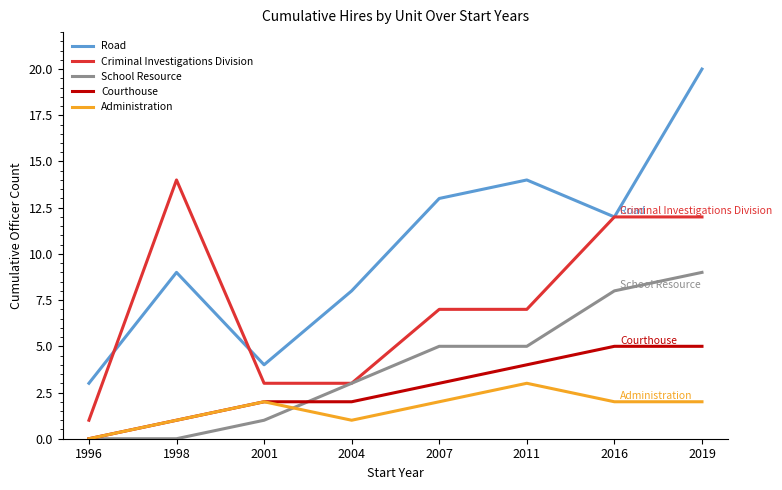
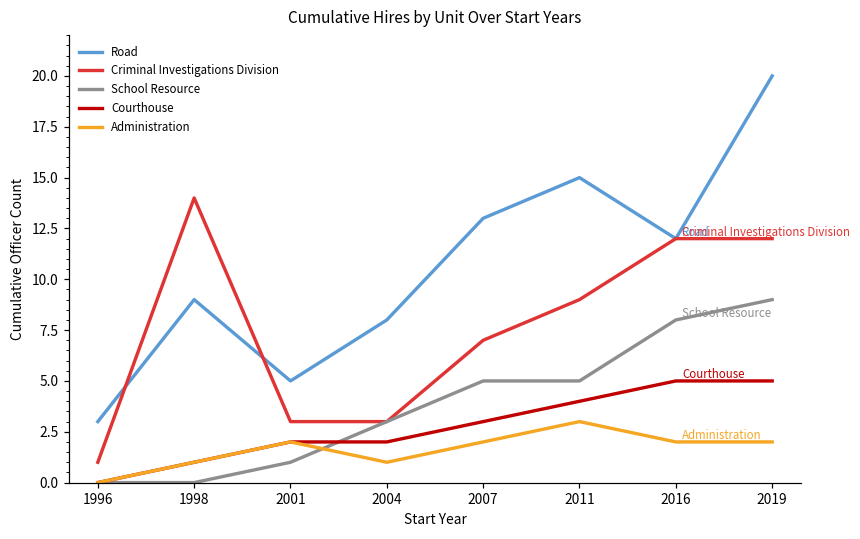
  {
    "Road": {
      "1996": 3,
      "1998": 9,
-     "2001": 4,
+     "2001": 5,
      "2004": 8,
      "2007": 13,
-     "2011": 14,
+     "2011": 15,
      "2019": 20
    },
    "Criminal Investigations Division": {
      "1996": 1,
      "1998": 14,
      "2001": 3,
      "2007": 7,
-     "2011": 7,
+     "2011": 9,
      "2019": 12
    },
    "School Resource": {
      "1998": 0,
      "2001": 1,
      "2007": 5,
      "2011": 5,
      "2016": 8,
      "2019": 9
    },
    "Courthouse": {
      "2004": 2,
      "2007": 3,
      "2011": 4,
      "2016": 5,
      "2019": 5
    },
    "Administration": {
      "2004": 1,
      "2007": 2,
      "2011": 3,
      "2016": 2,
      "2019": 2
    }
  }
